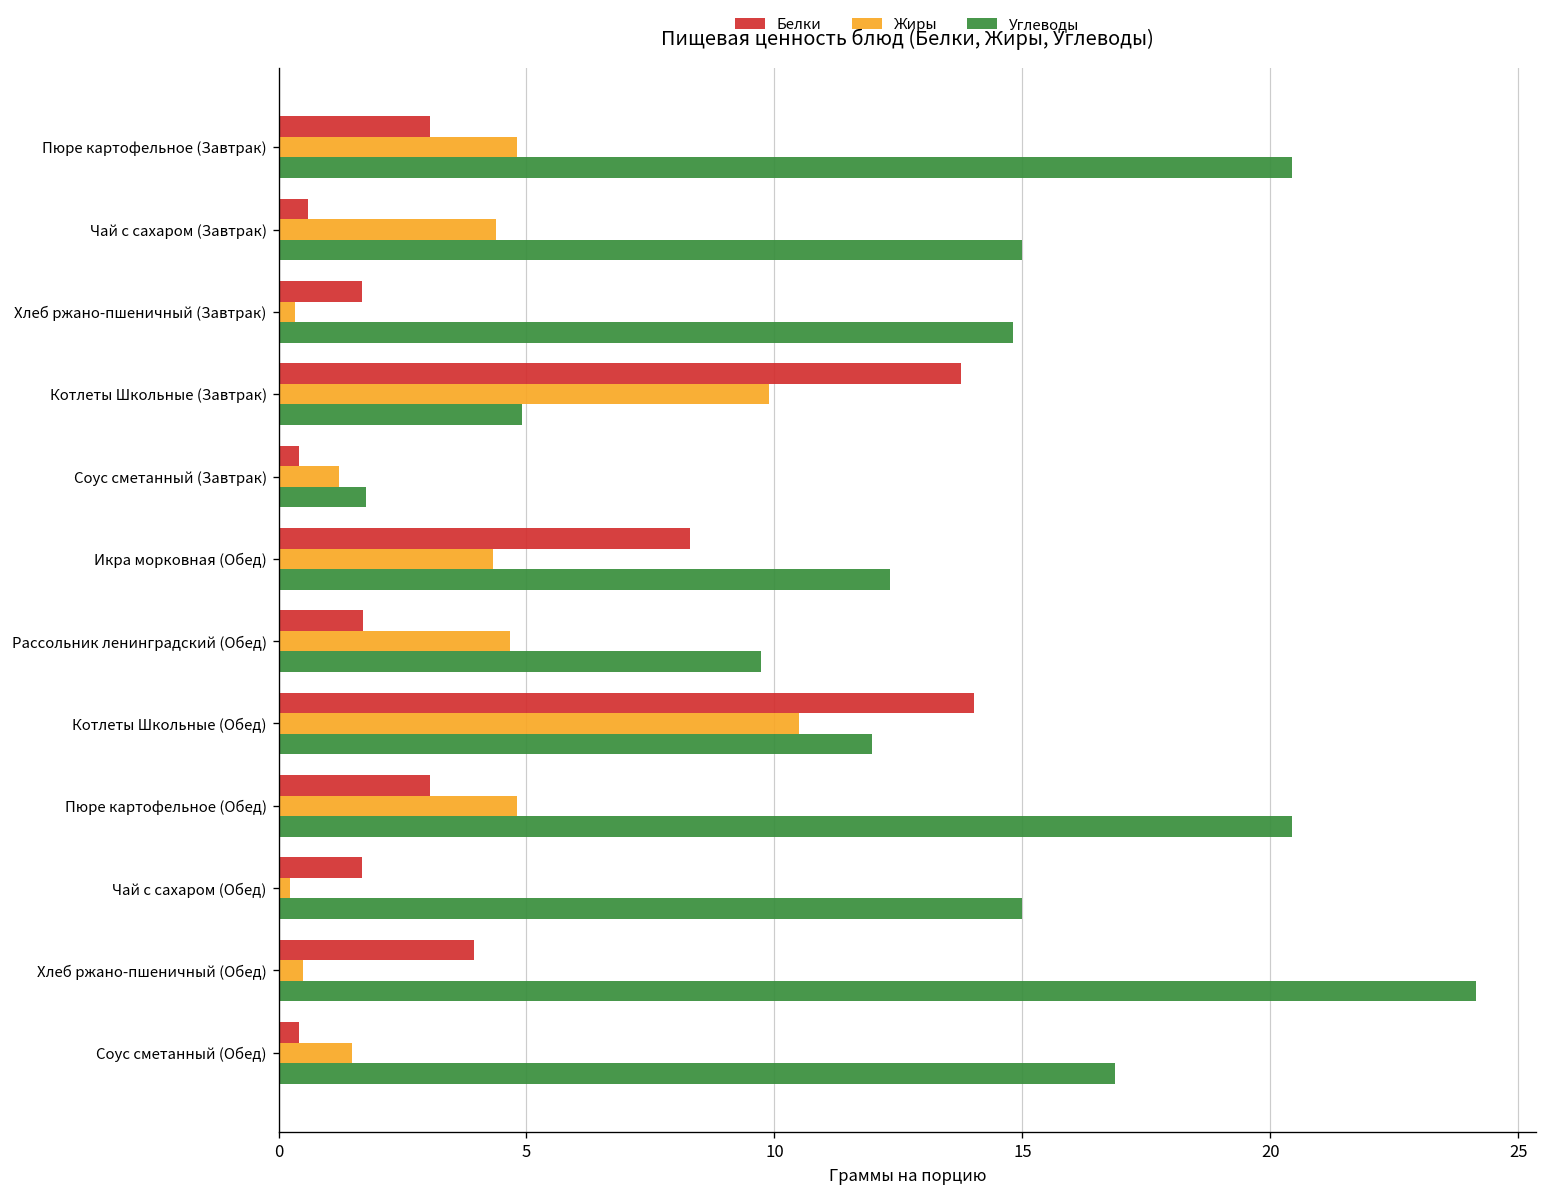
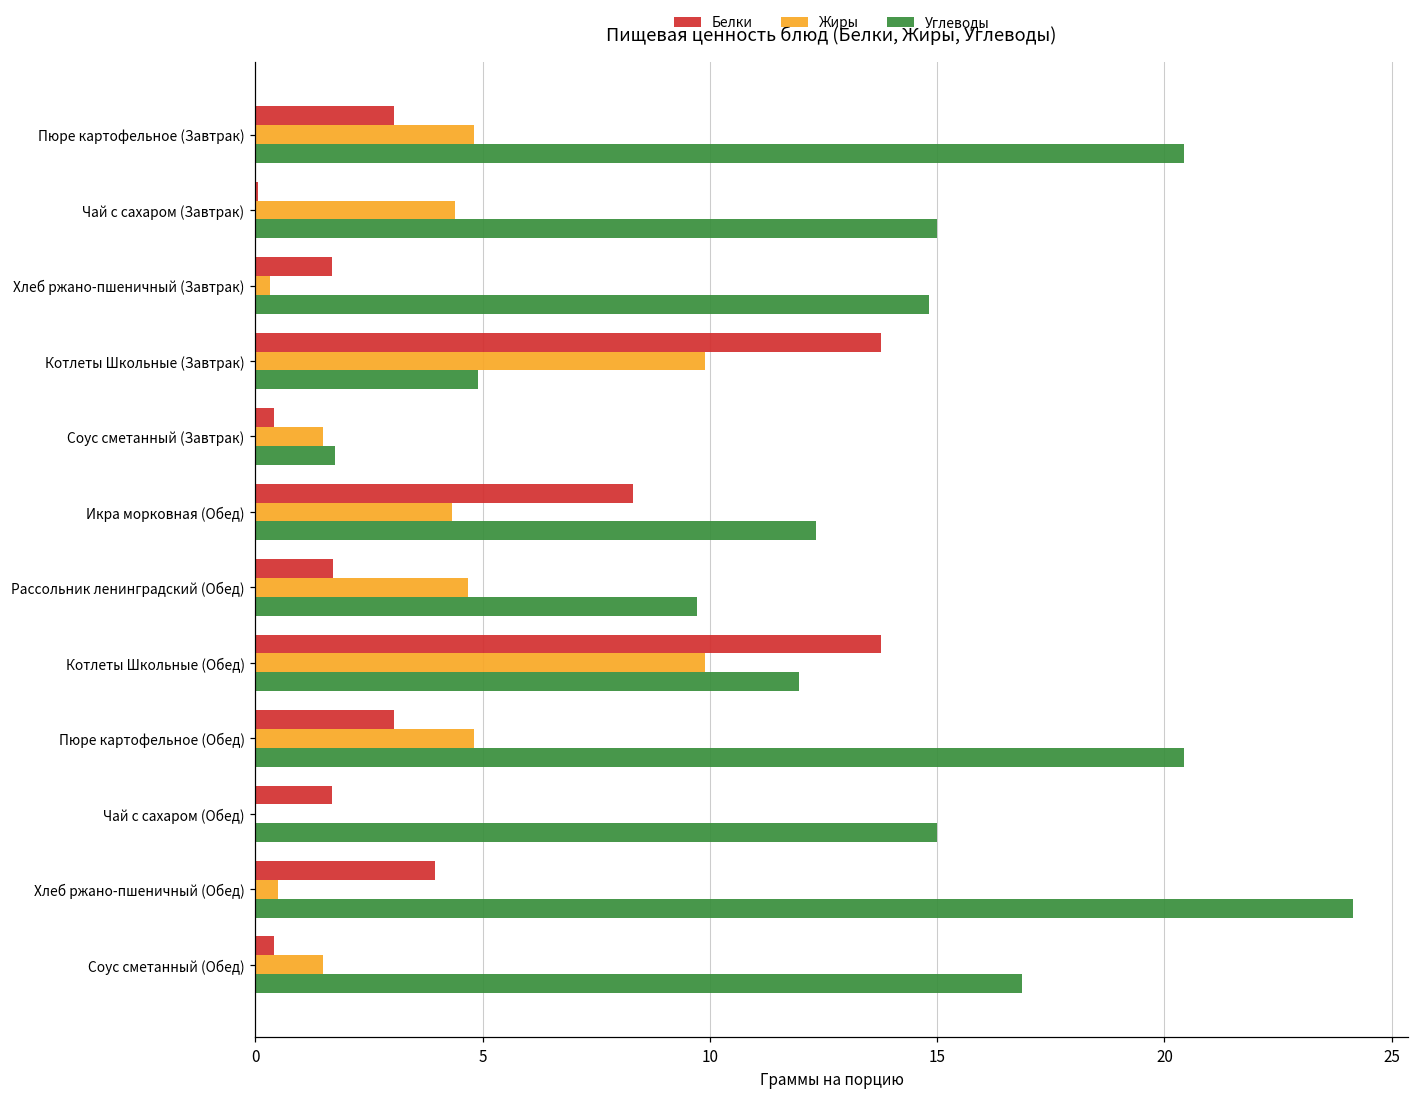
  {
    "Белки": {
      "Пюре картофельное (Завтрак)": 3.1,
-     "Чай с сахаром (Завтрак)": 0.6,
+     "Чай с сахаром (Завтрак)": 0.1,
      "Хлеб ржано-пшеничный (Завтрак)": 1.7,
      "Котлеты Школьные (Завтрак)": 13.8,
      "Соус сметанный (Завтрак)": 0.4,
      "Икра морковная (Обед)": 8.3,
      "Рассольник ленинградский (Обед)": 1.7,
-     "Котлеты Школьные (Обед)": 14.0,
+     "Котлеты Школьные (Обед)": 13.8,
      "Пюре картофельное (Обед)": 3.1,
      "Чай с сахаром (Обед)": 1.7,
      "Хлеб ржано-пшеничный (Обед)": 4.0,
      "Соус сметанный (Обед)": 0.4
    },
    "Жиры": {
      "Пюре картофельное (Завтрак)": 4.8,
      "Чай с сахаром (Завтрак)": 4.4,
      "Хлеб ржано-пшеничный (Завтрак)": 0.3,
      "Котлеты Школьные (Завтрак)": 9.9,
-     "Соус сметанный (Завтрак)": 1.2,
+     "Соус сметанный (Завтрак)": 1.5,
      "Икра морковная (Обед)": 4.3,
      "Рассольник ленинградский (Обед)": 4.7,
-     "Котлеты Школьные (Обед)": 10.5,
+     "Котлеты Школьные (Обед)": 9.9,
      "Пюре картофельное (Обед)": 4.8,
-     "Чай с сахаром (Обед)": 0.2,
+     "Чай с сахаром (Обед)": 0.0,
      "Хлеб ржано-пшеничный (Обед)": 0.5,
      "Соус сметанный (Обед)": 1.5
    },
    "Углеводы": {
      "Пюре картофельное (Завтрак)": 20.4,
      "Чай с сахаром (Завтрак)": 15.0,
      "Хлеб ржано-пшеничный (Завтрак)": 14.8,
      "Котлеты Школьные (Завтрак)": 4.9,
      "Соус сметанный (Завтрак)": 1.8,
      "Икра морковная (Обед)": 12.3,
      "Рассольник ленинградский (Обед)": 9.7,
      "Котлеты Школьные (Обед)": 12.0,
      "Пюре картофельное (Обед)": 20.4,
      "Чай с сахаром (Обед)": 15.0,
      "Хлеб ржано-пшеничный (Обед)": 24.2,
      "Соус сметанный (Обед)": 16.9
    }
  }
